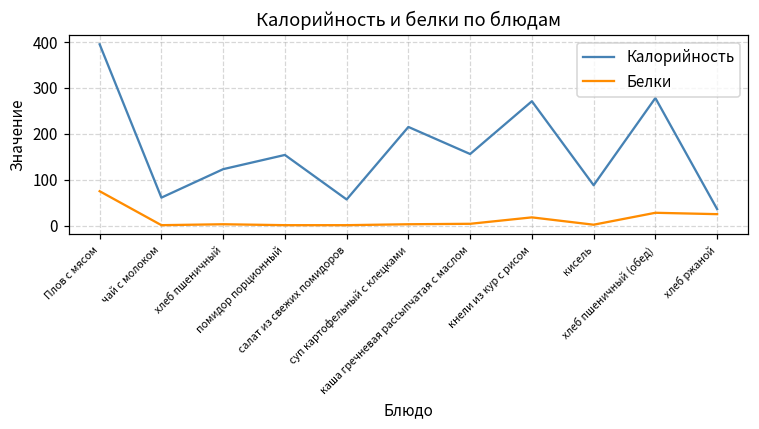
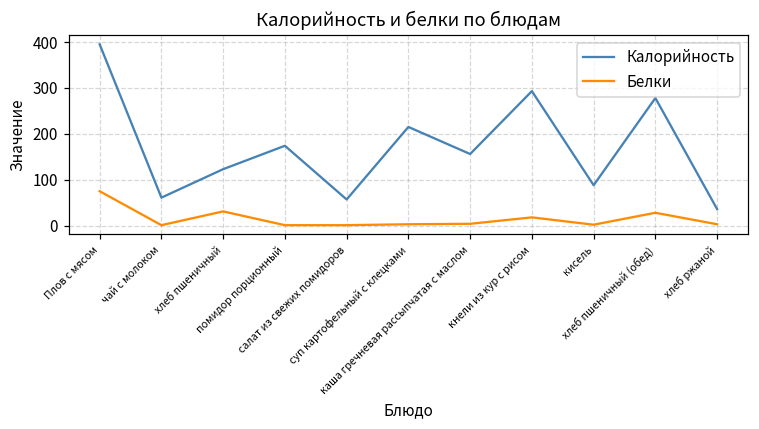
  {
    "Калорийность": {
      "Плов с мясом": 400,
      "чай с молоком": 60,
      "хлеб пшеничный": 120,
-     "помидор порционный": 150,
+     "помидор порционный": 170,
      "салат из свежих помидоров": 60,
      "суп картофельный с клецками": 220,
      "каша гречневая рассыпчатая с маслом": 160,
-     "кнели из кур с рисом": 270,
+     "кнели из кур с рисом": 290,
      "кисель": 90,
      "хлеб пшеничный (обед)": 280,
      "хлеб ржаной": 40
    },
    "Белки": {
      "Плов с мясом": 80,
      "чай с молоком": 0,
-     "хлеб пшеничный": 0,
+     "хлеб пшеничный": 30,
      "помидор порционный": 0,
      "салат из свежих помидоров": 0,
      "суп картофельный с клецками": 0,
      "каша гречневая рассыпчатая с маслом": 0,
      "кнели из кур с рисом": 20,
      "кисель": 0,
      "хлеб пшеничный (обед)": 30,
-     "хлеб ржаной": 30
+     "хлеб ржаной": 0
    }
  }
